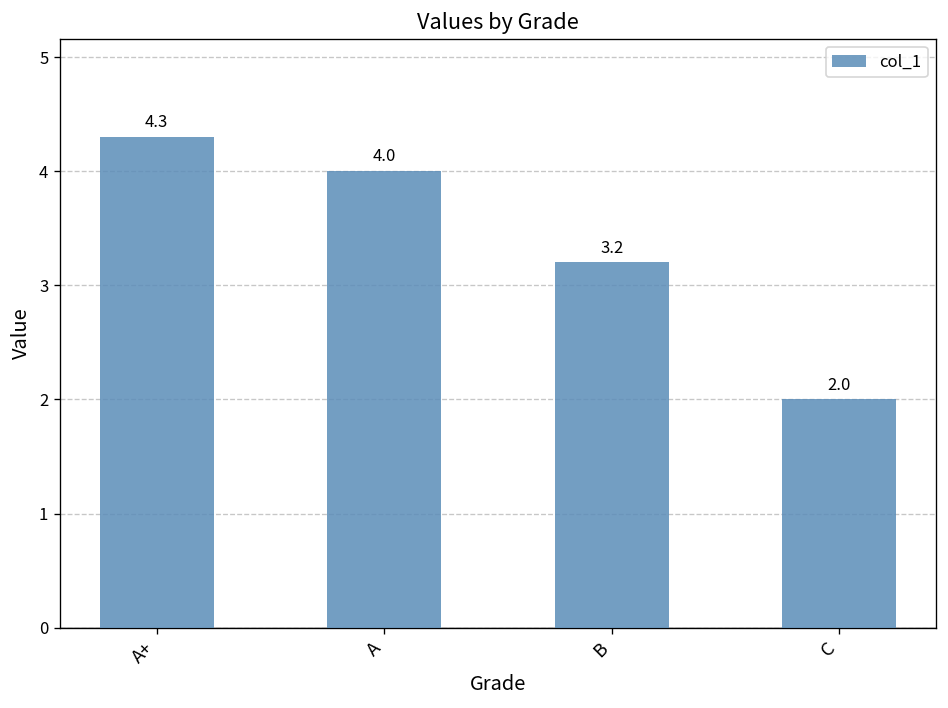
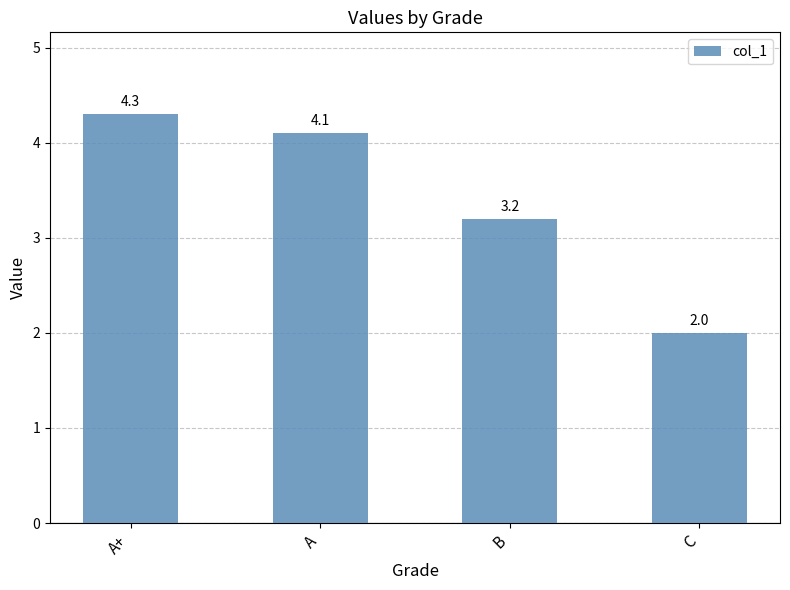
  {
    "A+": 4.3,
-   "A": 4.0,
+   "A": 4.1,
    "B": 3.2,
    "C": 2.0
  }
